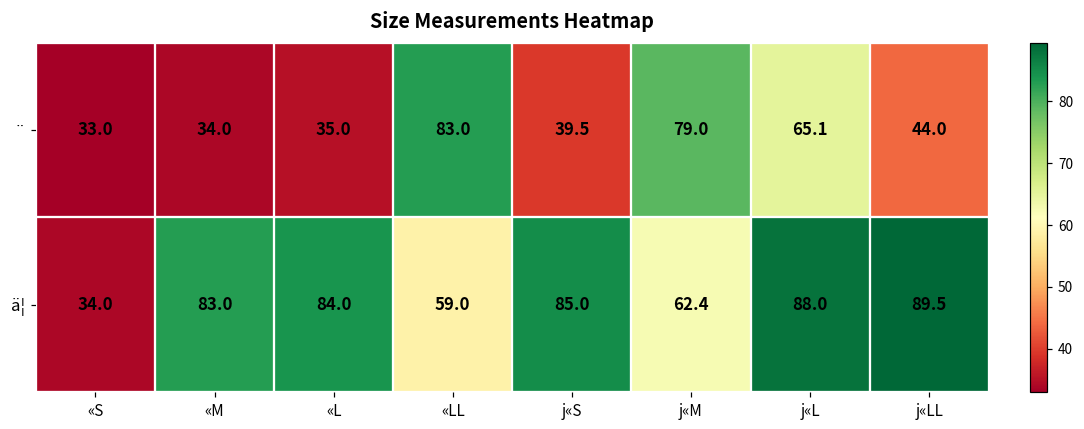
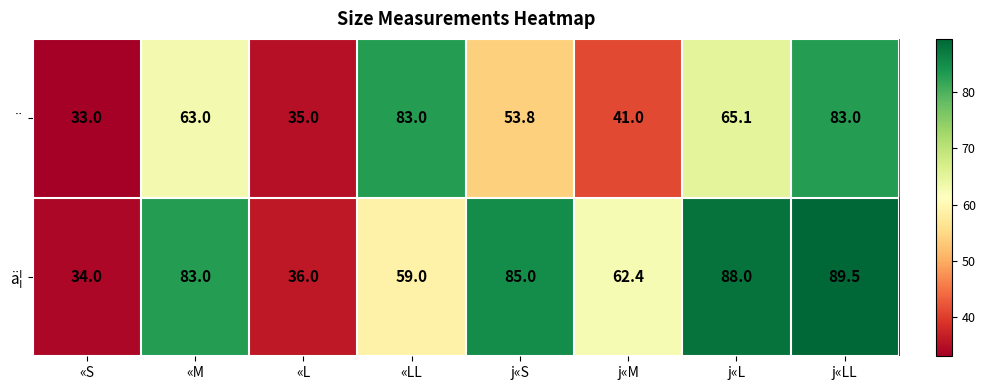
  {
    "¨": {
      "«S": 33.0,
-     "«M": 34.0,
+     "«M": 63.0,
      "«L": 35.0,
      "«LL": 83.0,
-     "j«S": 39.5,
-     "j«M": 79.0,
+     "j«S": 53.8,
+     "j«M": 41.0,
      "j«L": 65.1,
-     "j«LL": 44.0
+     "j«LL": 83.0
    },
    "ä¦": {
      "«S": 34.0,
      "«M": 83.0,
-     "«L": 84.0,
+     "«L": 36.0,
      "«LL": 59.0,
      "j«S": 85.0,
      "j«M": 62.4,
      "j«L": 88.0,
      "j«LL": 89.5
    }
  }
